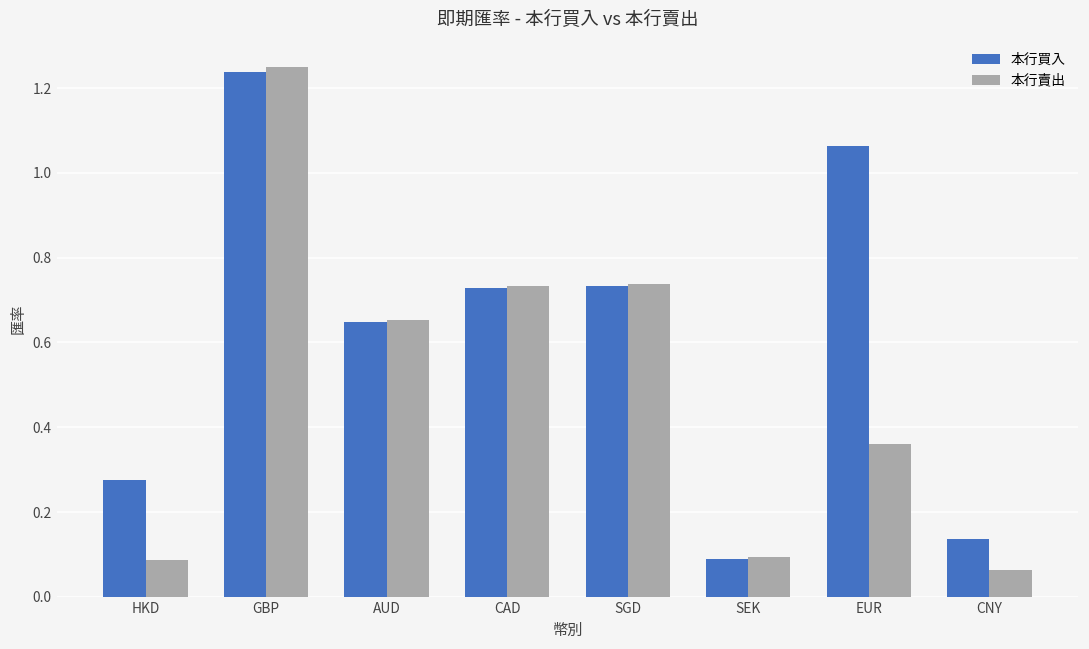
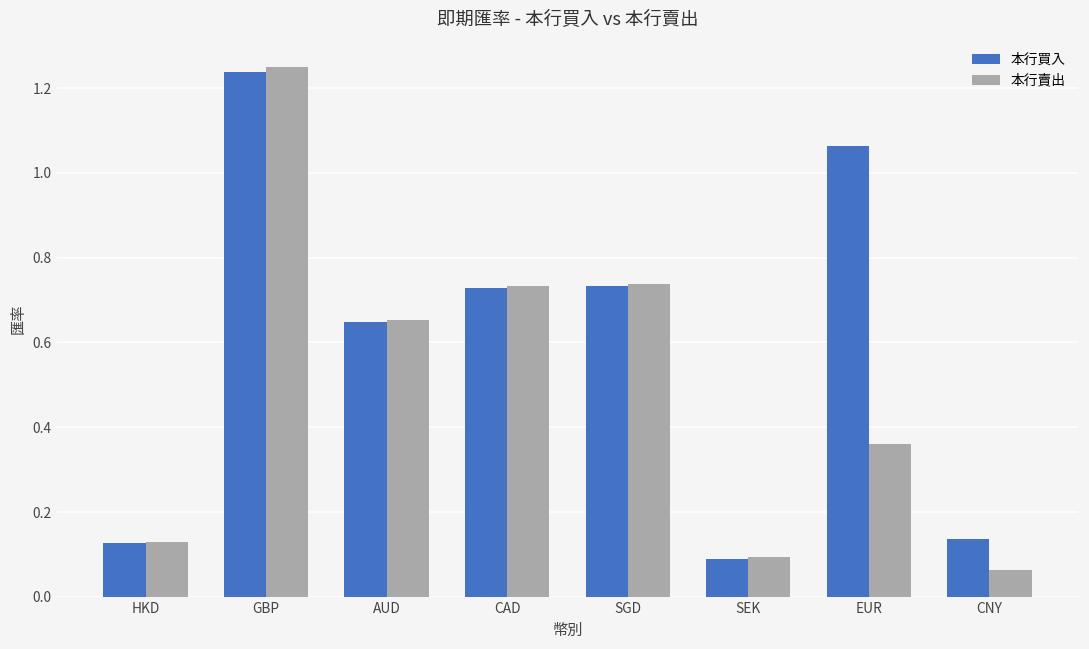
  {
    "本行買入": {
-     "HKD": 0.28,
+     "HKD": 0.13,
      "GBP": 1.24,
      "AUD": 0.65,
      "CAD": 0.73,
      "SGD": 0.73,
      "SEK": 0.09,
      "EUR": 1.06,
      "CNY": 0.14
    },
    "本行賣出": {
-     "HKD": 0.09,
+     "HKD": 0.13,
      "GBP": 1.25,
      "AUD": 0.65,
      "CAD": 0.73,
      "SGD": 0.74,
      "SEK": 0.09,
      "EUR": 0.36,
      "CNY": 0.06
    }
  }
